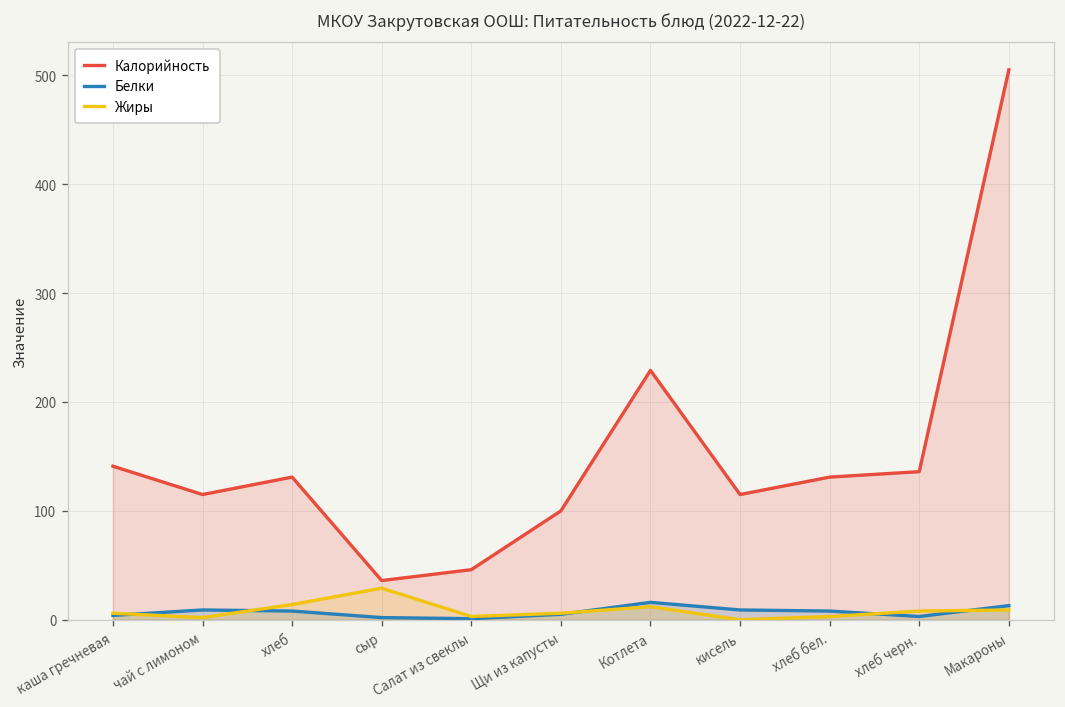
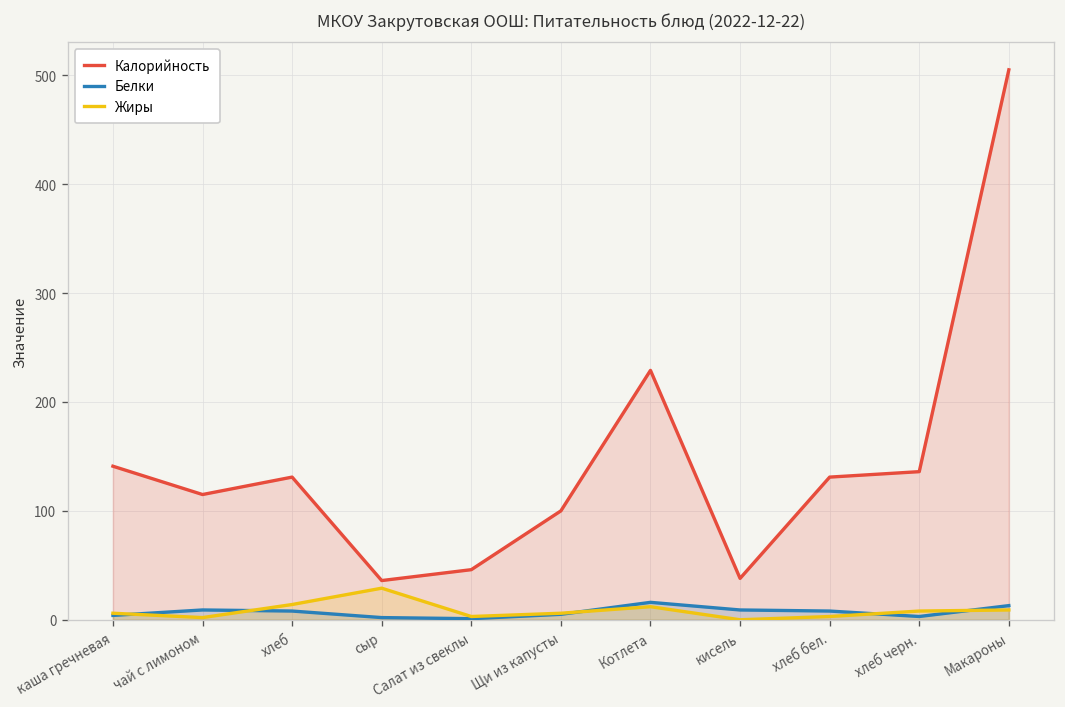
  {
    "Калорийность": {
      "каша гречневая": 140,
      "чай с лимоном": 120,
      "хлеб": 130,
      "сыр": 40,
      "Салат из свеклы": 50,
      "Щи из капусты": 100,
      "Котлета": 230,
-     "кисель": 120,
+     "кисель": 40,
      "хлеб бел.": 130,
      "хлеб черн.": 140,
      "Макароны": 510
    },
    "Белки": {
      "чай с лимоном": 10,
      "хлеб": 10,
      "сыр": 0,
      "Котлета": 20,
      "кисель": 10,
      "хлеб бел.": 10,
      "хлеб черн.": 0,
      "Макароны": 10
    },
    "Жиры": {
      "чай с лимоном": 0,
      "хлеб": 10,
      "сыр": 30,
      "Котлета": 10,
      "кисель": 0,
      "хлеб бел.": 0,
      "хлеб черн.": 10,
      "Макароны": 10
    }
  }
